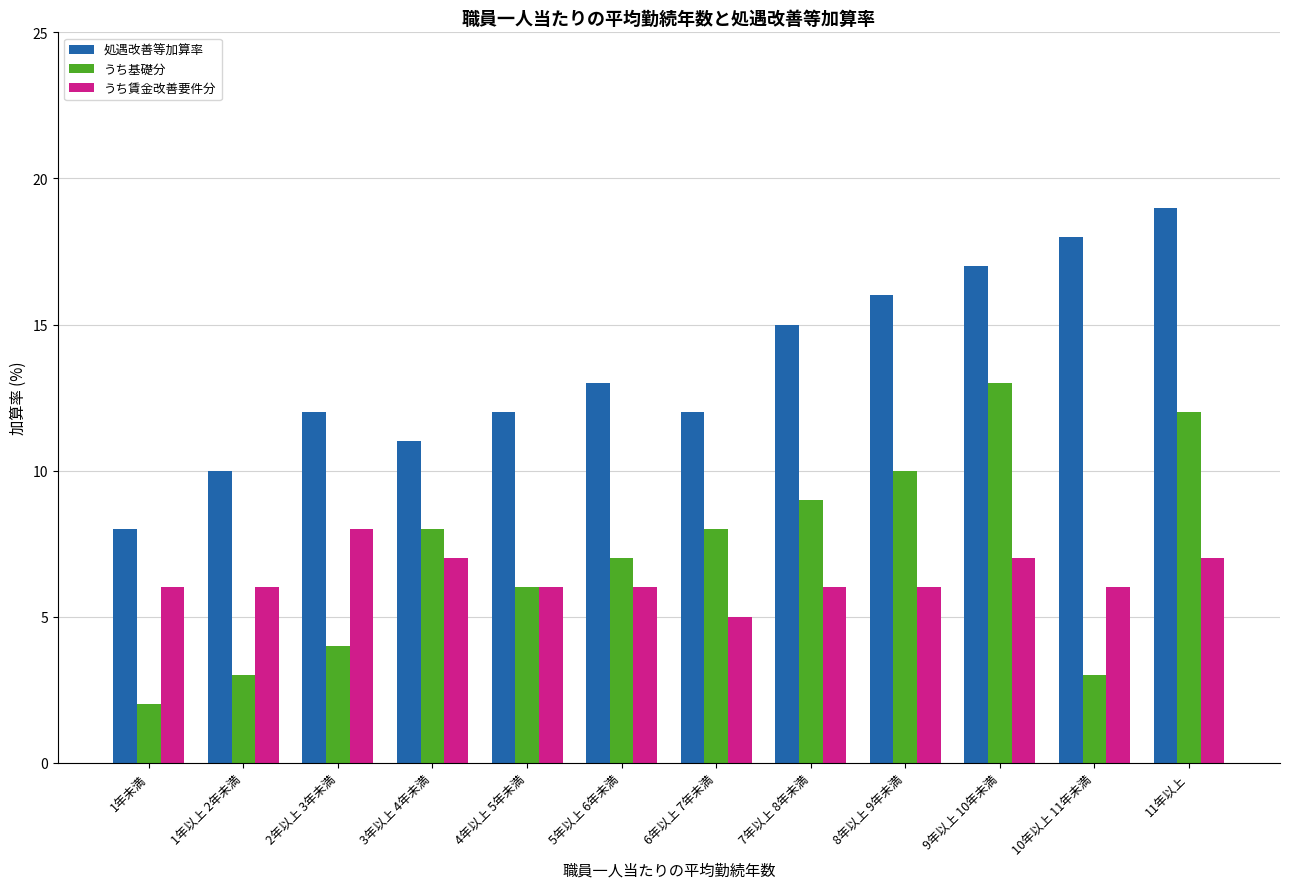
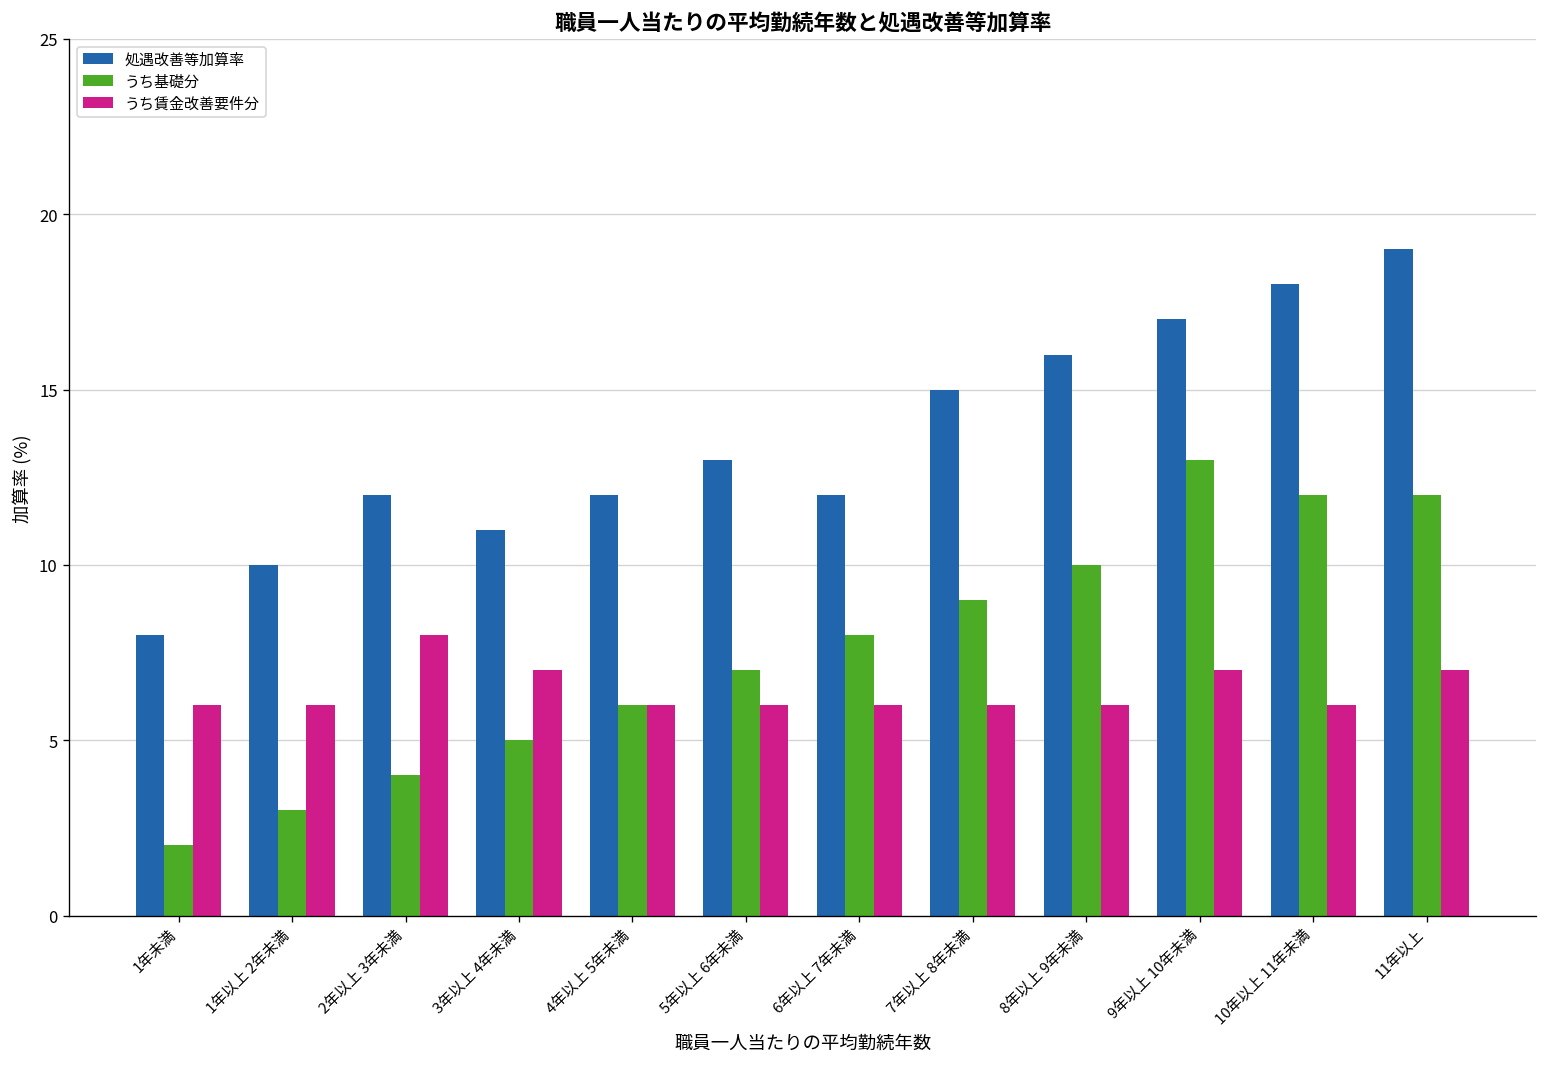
  {
    "処遇改善等加算率": {
      "1年未満": 8,
      "1年以上 2年未満": 10,
      "2年以上 3年未満": 12,
      "3年以上 4年未満": 11,
      "4年以上 5年未満": 12,
      "5年以上 6年未満": 13,
      "6年以上 7年未満": 12,
      "7年以上 8年未満": 15,
      "8年以上 9年未満": 16,
      "9年以上 10年未満": 17,
      "10年以上 11年未満": 18,
      "11年以上": 19
    },
    "うち基礎分": {
      "1年未満": 2,
      "1年以上 2年未満": 3,
      "2年以上 3年未満": 4,
-     "3年以上 4年未満": 8,
+     "3年以上 4年未満": 5,
      "4年以上 5年未満": 6,
      "5年以上 6年未満": 7,
      "6年以上 7年未満": 8,
      "7年以上 8年未満": 9,
      "8年以上 9年未満": 10,
      "9年以上 10年未満": 13,
-     "10年以上 11年未満": 3,
+     "10年以上 11年未満": 12,
      "11年以上": 12
    },
    "うち賃金改善要件分": {
      "1年未満": 6,
      "1年以上 2年未満": 6,
      "2年以上 3年未満": 8,
      "3年以上 4年未満": 7,
      "4年以上 5年未満": 6,
      "5年以上 6年未満": 6,
-     "6年以上 7年未満": 5,
+     "6年以上 7年未満": 6,
      "7年以上 8年未満": 6,
      "8年以上 9年未満": 6,
      "9年以上 10年未満": 7,
      "10年以上 11年未満": 6,
      "11年以上": 7
    }
  }
